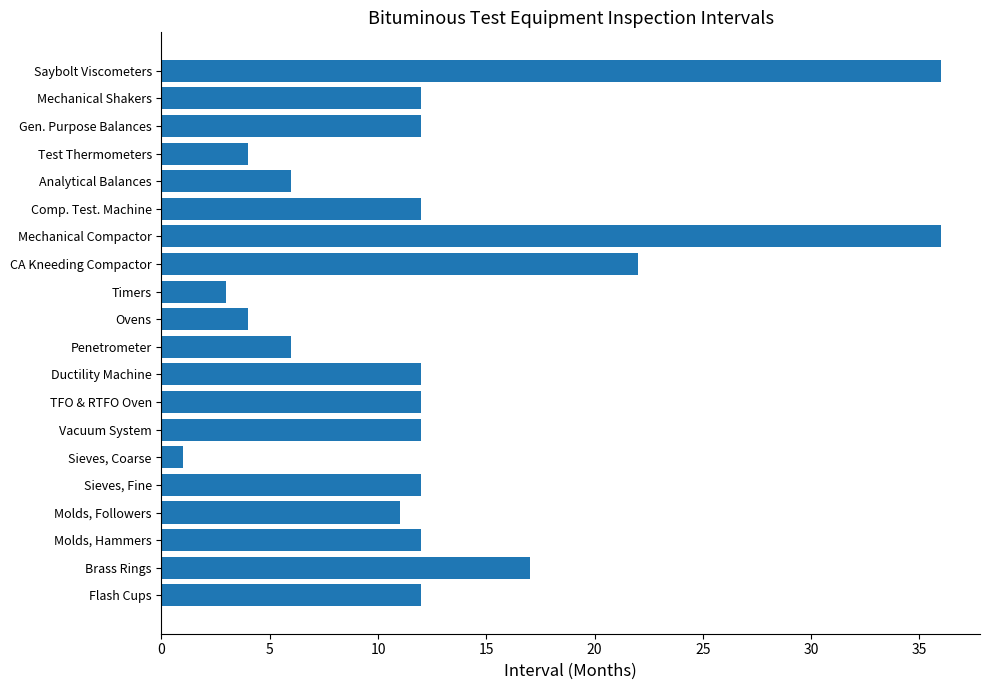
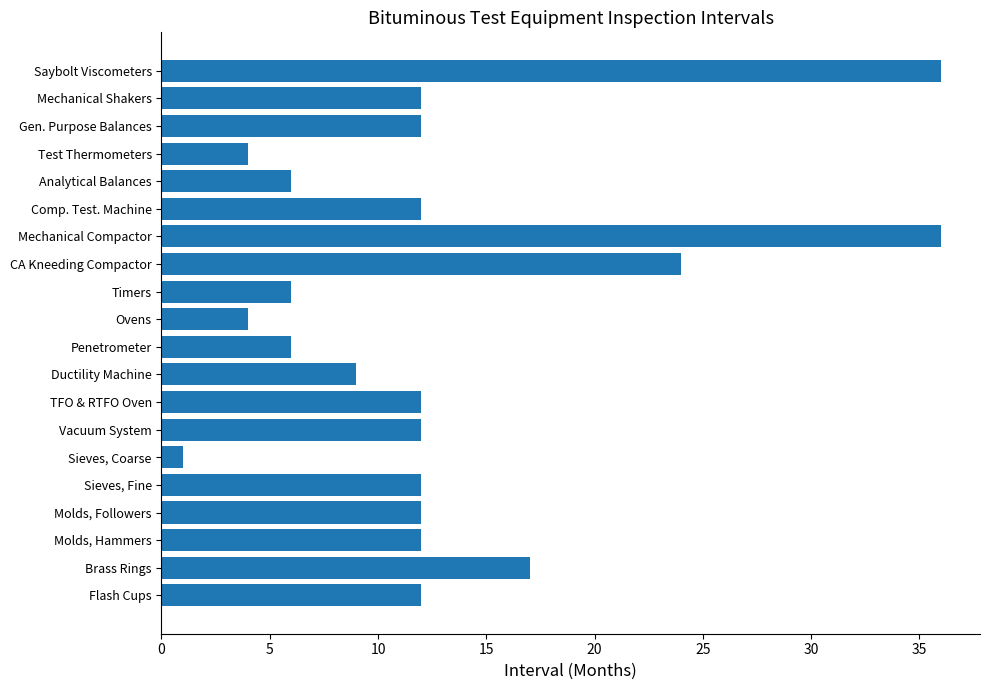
  {
    "Saybolt Viscometers": 36,
    "Mechanical Shakers": 12,
    "Gen. Purpose Balances": 12,
    "Test Thermometers": 4,
    "Analytical Balances": 6,
    "Comp. Test. Machine": 12,
    "Mechanical Compactor": 36,
-   "CA Kneeding Compactor": 22,
-   "Timers": 3,
+   "CA Kneeding Compactor": 24,
+   "Timers": 6,
    "Ovens": 4,
    "Penetrometer": 6,
-   "Ductility Machine": 12,
+   "Ductility Machine": 9,
    "TFO & RTFO Oven": 12,
    "Vacuum System": 12,
    "Sieves, Coarse": 1,
    "Sieves, Fine": 12,
-   "Molds, Followers": 11,
+   "Molds, Followers": 12,
    "Molds, Hammers": 12,
    "Brass Rings": 17,
    "Flash Cups": 12
  }
